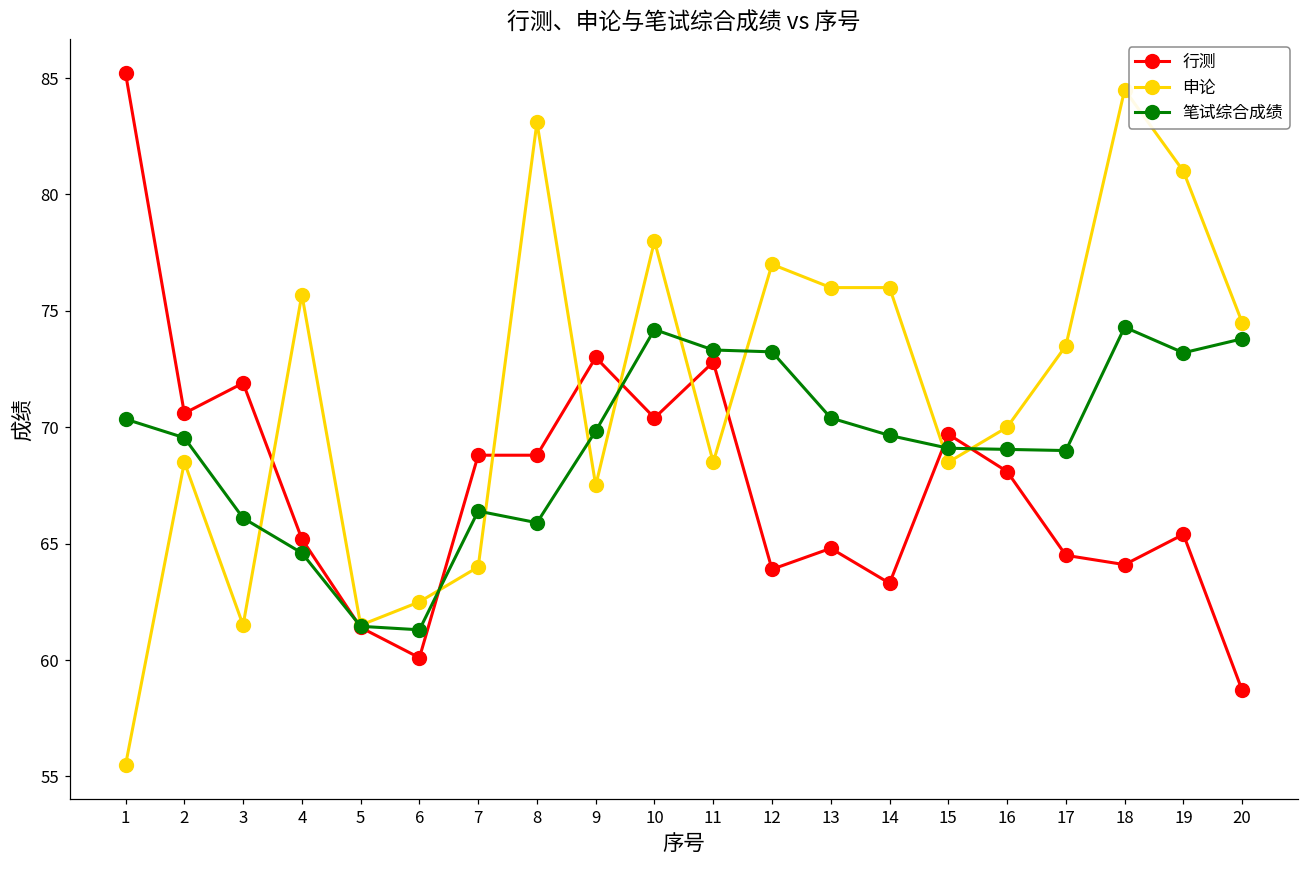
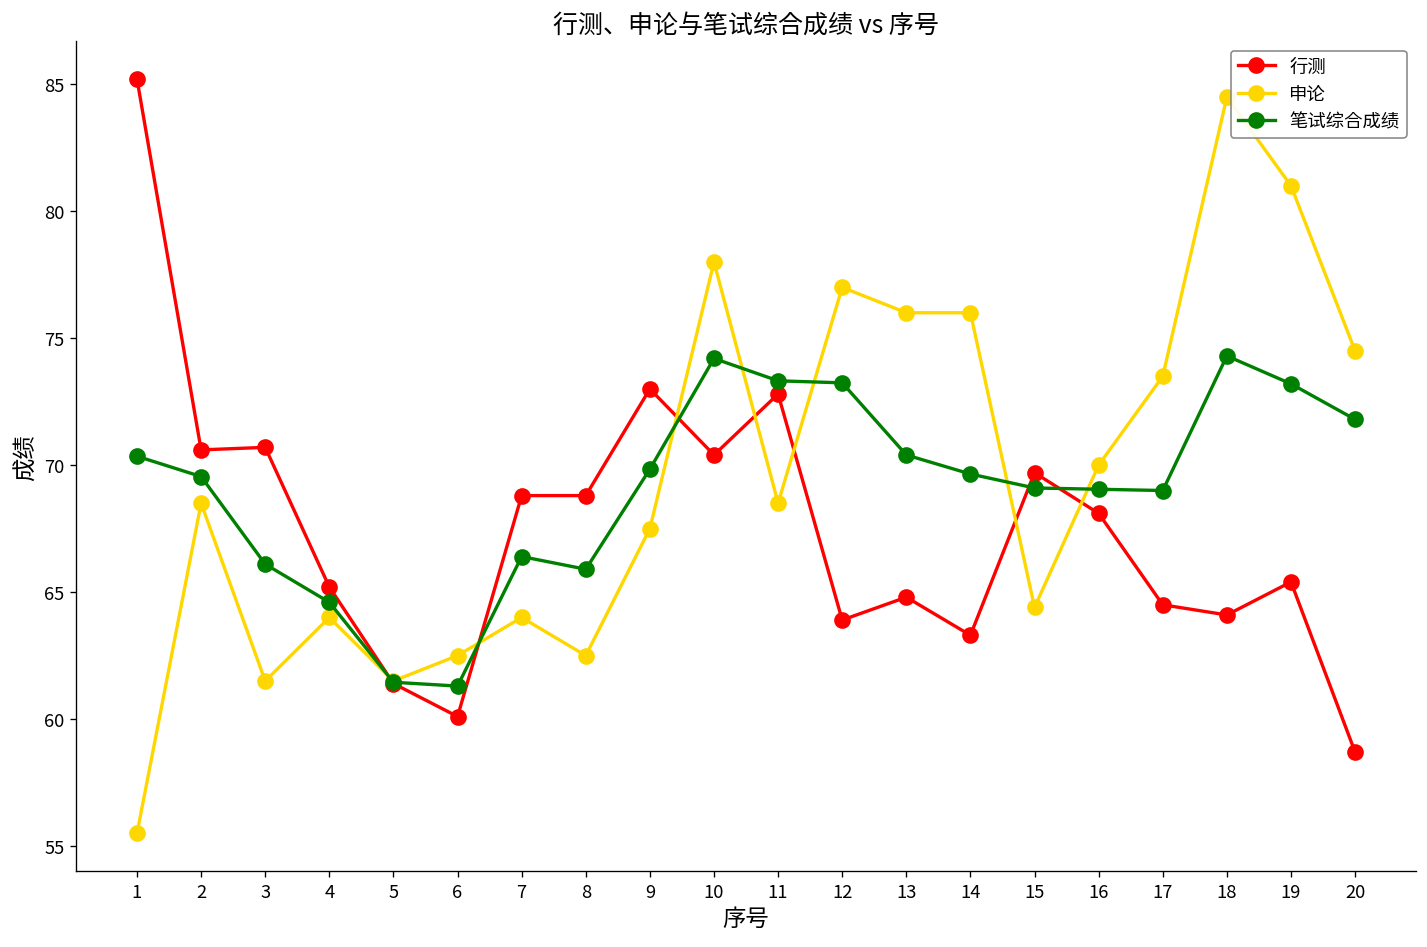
  {
    "行测": {
      "1": 85.2,
      "2": 70.6,
-     "3": 71.9,
+     "3": 70.7,
      "4": 65.2,
      "6": 60.1,
      "7": 68.8,
      "8": 68.8,
      "9": 73.0,
      "10": 70.4,
      "11": 72.8,
      "12": 63.9,
      "13": 64.8,
      "14": 63.3,
      "15": 69.7,
      "16": 68.1,
      "17": 64.5,
      "18": 64.1,
      "19": 65.4,
      "20": 58.7
    },
    "申论": {
      "1": 55.5,
      "2": 68.5,
      "3": 61.5,
-     "4": 75.7,
+     "4": 64.0,
      "6": 62.5,
      "7": 64.0,
-     "8": 83.1,
+     "8": 62.5,
      "9": 67.5,
      "10": 78.0,
      "11": 68.5,
      "12": 77.0,
      "13": 76.0,
      "14": 76.0,
-     "15": 68.5,
+     "15": 64.4,
      "16": 70.0,
      "17": 73.5,
      "18": 84.5,
      "19": 81.0,
      "20": 74.5
    },
    "笔试综合成绩": {
      "1": 70.4,
      "2": 69.6,
      "3": 66.1,
      "4": 64.6,
      "6": 61.3,
      "7": 66.4,
      "8": 65.9,
      "9": 69.8,
      "10": 74.2,
      "11": 73.3,
      "12": 73.2,
      "13": 70.4,
      "14": 69.7,
      "15": 69.1,
      "16": 69.1,
      "17": 69.0,
      "18": 74.3,
      "19": 73.2,
-     "20": 73.8
+     "20": 71.8
    }
  }
